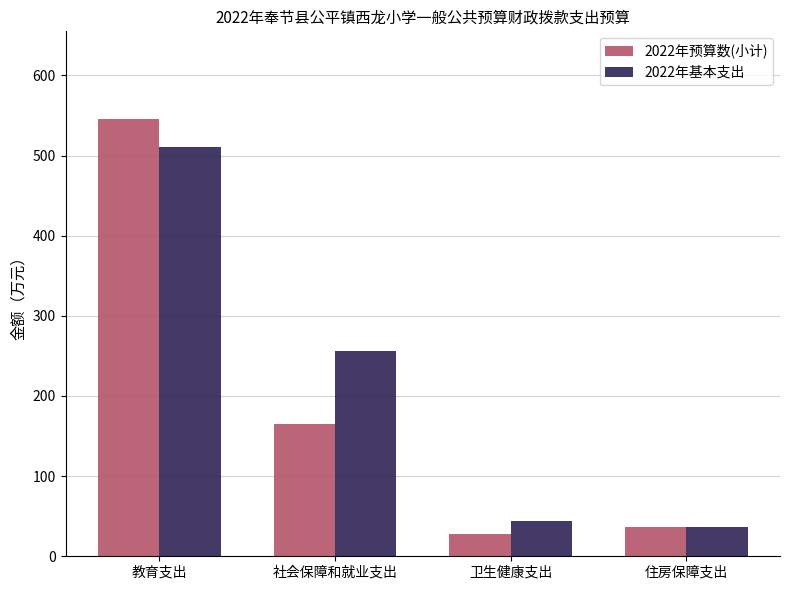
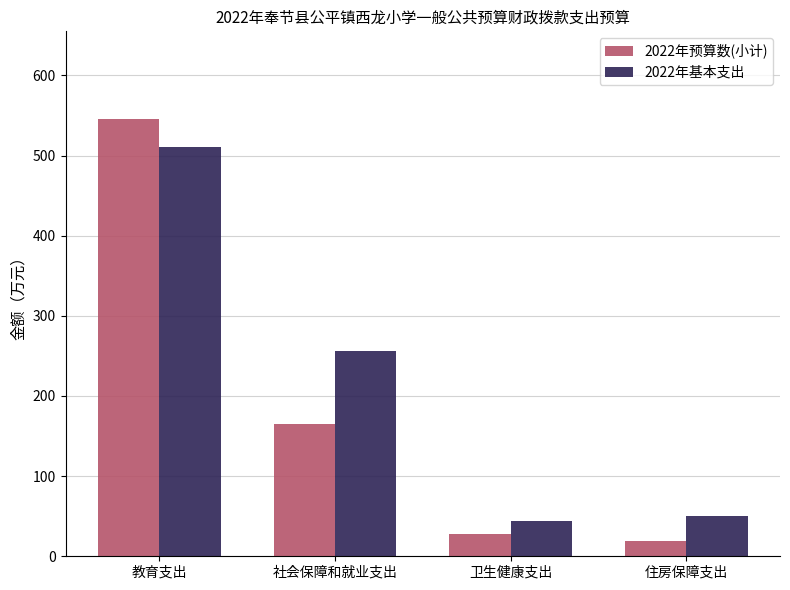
  {
    "2022年预算数(小计)": {
      "教育支出": 550,
      "社会保障和就业支出": 170,
      "卫生健康支出": 30,
-     "住房保障支出": 40
+     "住房保障支出": 20
    },
    "2022年基本支出": {
      "教育支出": 510,
      "社会保障和就业支出": 260,
      "卫生健康支出": 40,
-     "住房保障支出": 40
+     "住房保障支出": 50
    }
  }
